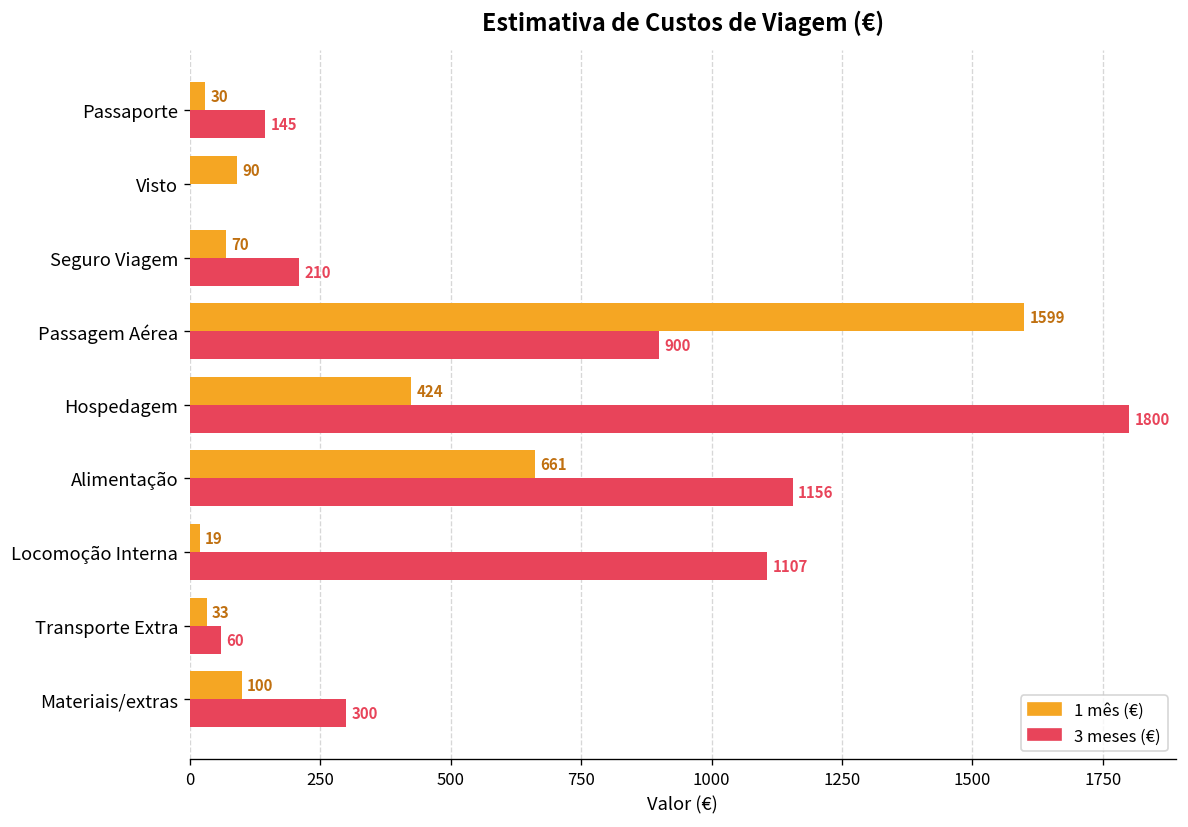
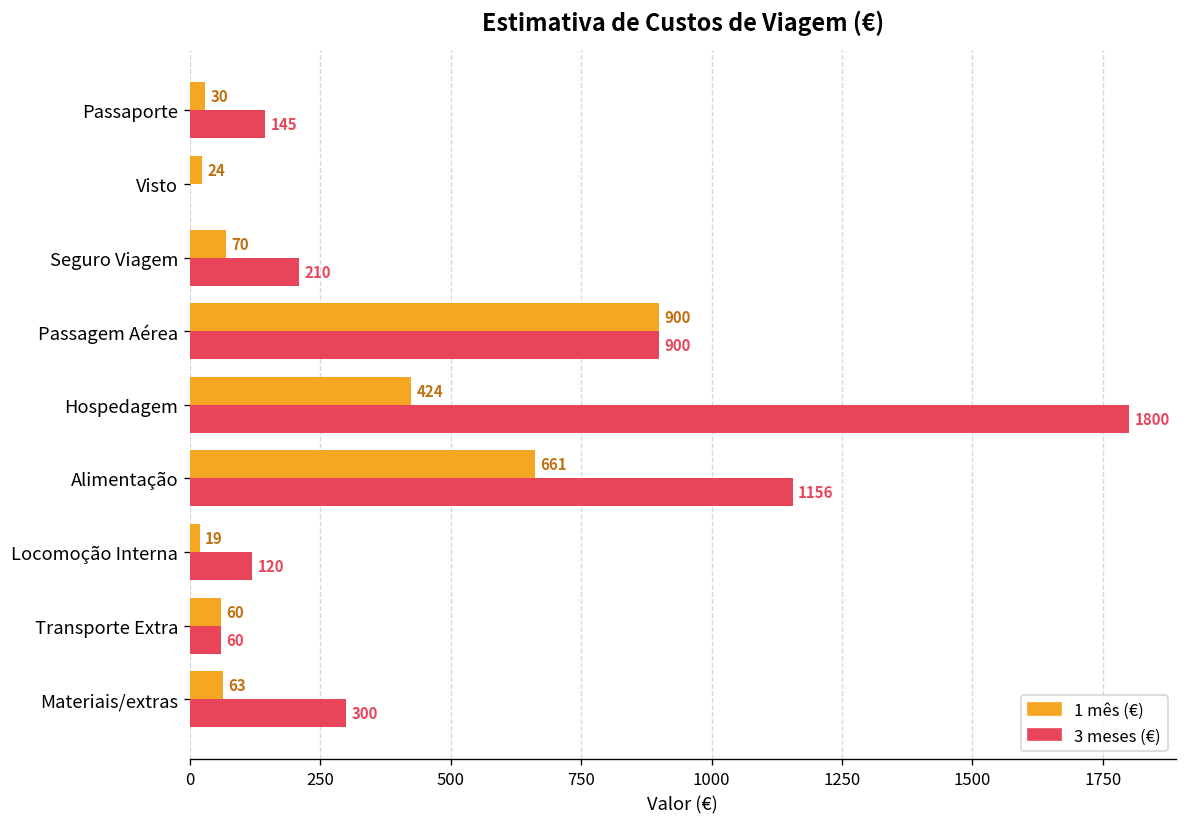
  {
    "3 meses (€)": {
      "Passaporte": 145,
      "Seguro Viagem": 210,
      "Passagem Aérea": 900,
      "Hospedagem": 1800,
      "Alimentação": 1156,
-     "Locomoção Interna": 1107,
+     "Locomoção Interna": 120,
      "Transporte Extra": 60,
      "Materiais/extras": 300
    },
    "1 mês (€)": {
      "Passaporte": 30,
-     "Visto": 90,
+     "Visto": 24,
      "Seguro Viagem": 70,
-     "Passagem Aérea": 1599,
+     "Passagem Aérea": 900,
      "Hospedagem": 424,
      "Alimentação": 661,
      "Locomoção Interna": 19,
-     "Transporte Extra": 33,
-     "Materiais/extras": 100
+     "Transporte Extra": 60,
+     "Materiais/extras": 63
    }
  }
